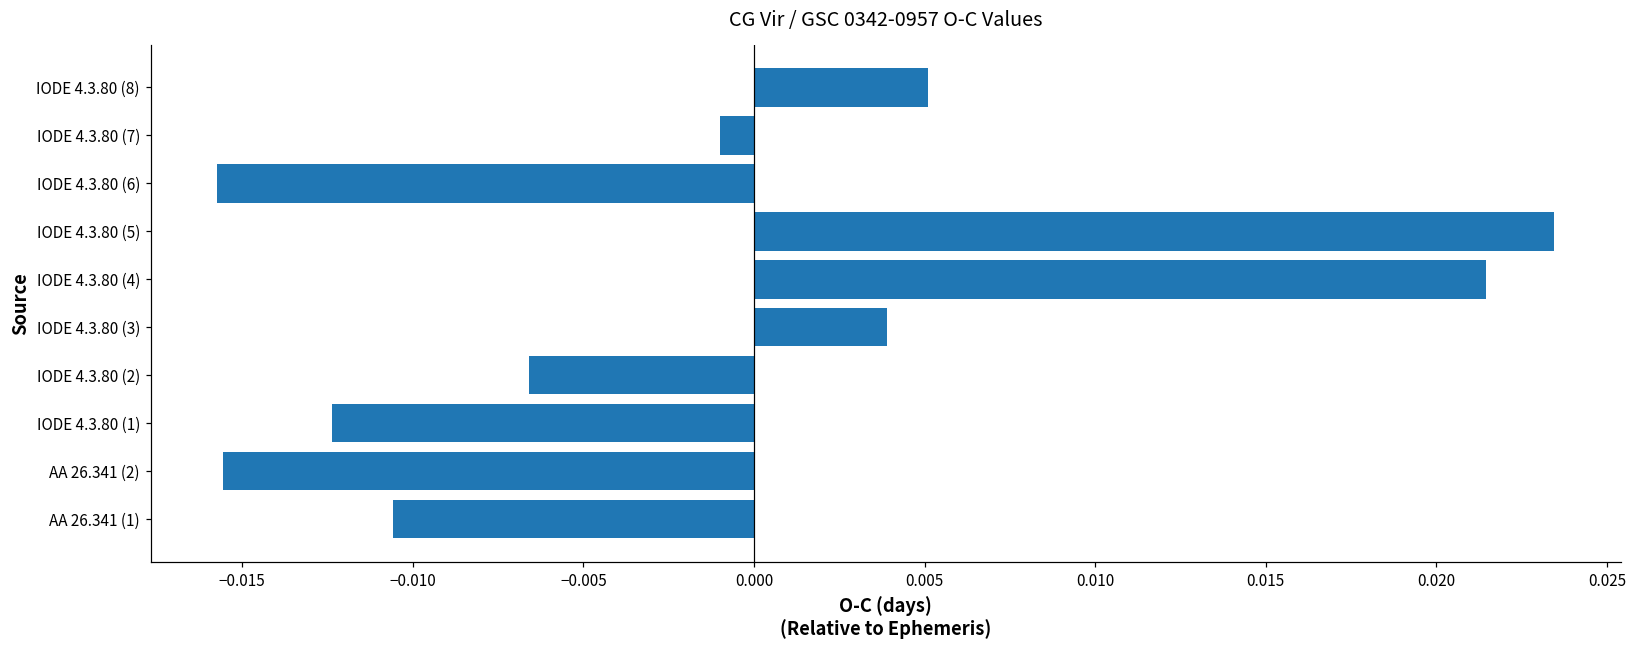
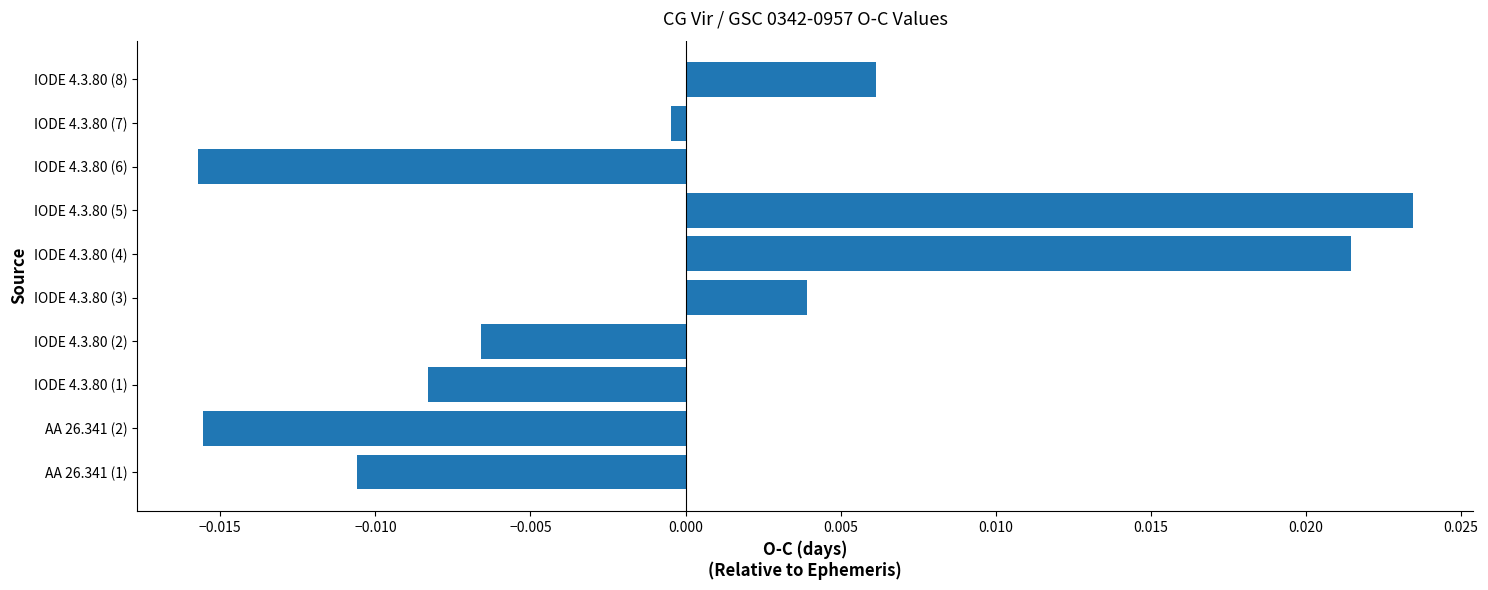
  {
-   "IODE 4.3.80 (8)": 0.0051,
-   "IODE 4.3.80 (7)": -0.0010,
+   "IODE 4.3.80 (8)": 0.0061,
+   "IODE 4.3.80 (7)": -0.0005,
    "IODE 4.3.80 (6)": -0.0157,
    "IODE 4.3.80 (5)": 0.0234,
    "IODE 4.3.80 (4)": 0.0215,
    "IODE 4.3.80 (3)": 0.0039,
    "IODE 4.3.80 (2)": -0.0066,
-   "IODE 4.3.80 (1)": -0.0124,
+   "IODE 4.3.80 (1)": -0.0083,
    "AA 26.341 (2)": -0.0156,
    "AA 26.341 (1)": -0.0106
  }
